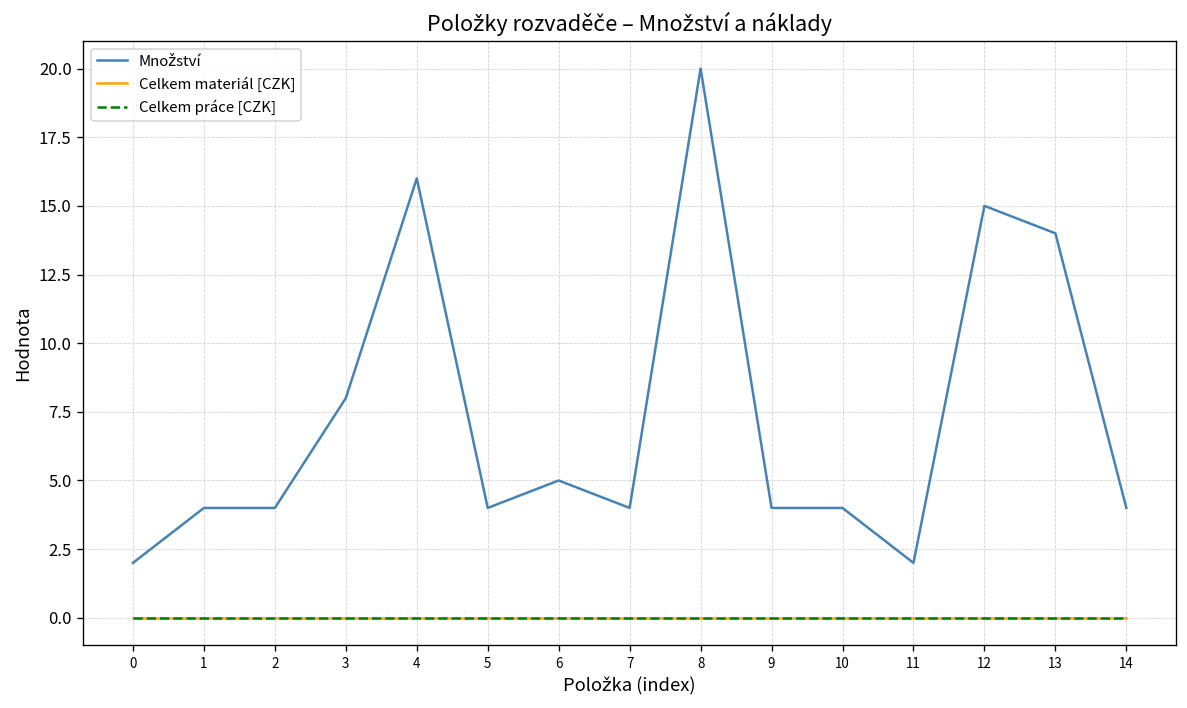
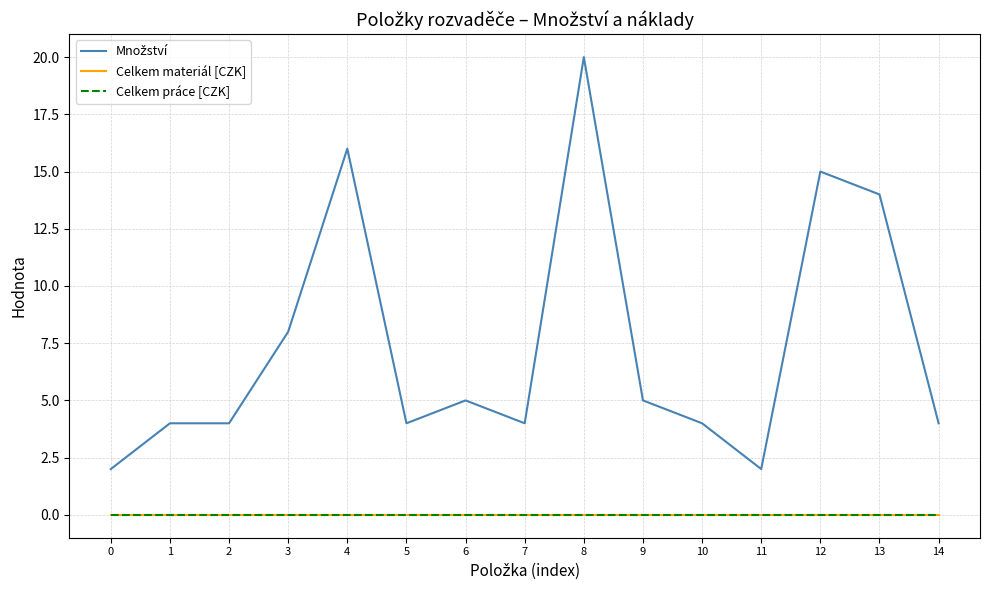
  {
    "Množství": {
      "0": 2,
      "1": 4,
      "2": 4,
      "3": 8,
      "4": 16,
      "5": 4,
      "6": 5,
      "7": 4,
      "8": 20,
-     "9": 4,
+     "9": 5,
      "10": 4,
      "11": 2,
      "12": 15,
      "13": 14,
      "14": 4
    },
    "Celkem práce [CZK]": {
      "0": 0,
      "1": 0,
      "2": 0,
      "3": 0,
      "4": 0,
      "5": 0,
      "6": 0,
      "7": 0,
      "8": 0,
      "9": 0,
      "10": 0,
      "11": 0,
      "12": 0,
      "13": 0,
      "14": 0
    }
  }
